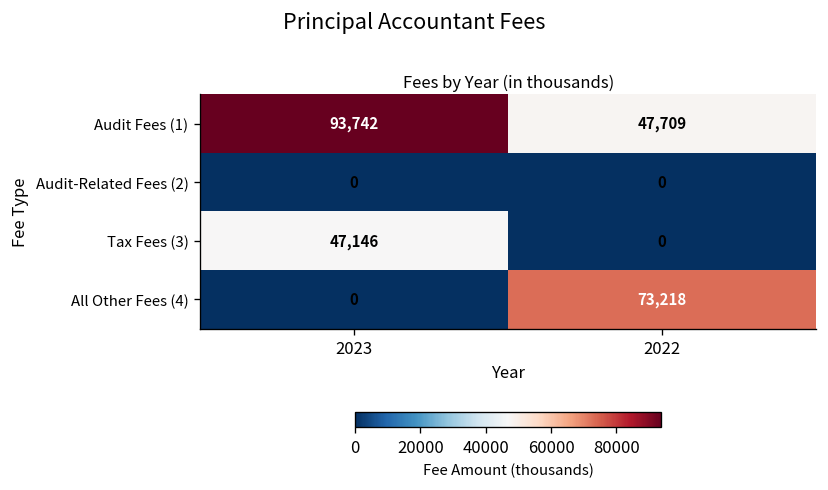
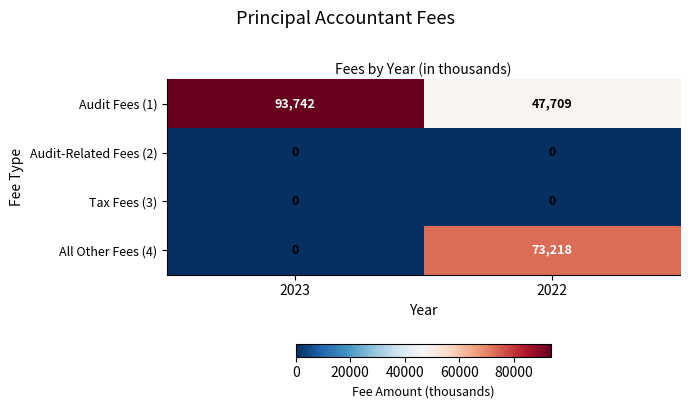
  {
    "Audit Fees (1)": {
      "2023": "93,742",
      "2022": "47,709"
    },
    "Audit-Related Fees (2)": {
      "2023": "0",
      "2022": "0"
    },
    "Tax Fees (3)": {
-     "2023": "47,146",
+     "2023": "0",
      "2022": "0"
    },
    "All Other Fees (4)": {
      "2023": "0",
      "2022": "73,218"
    }
  }
